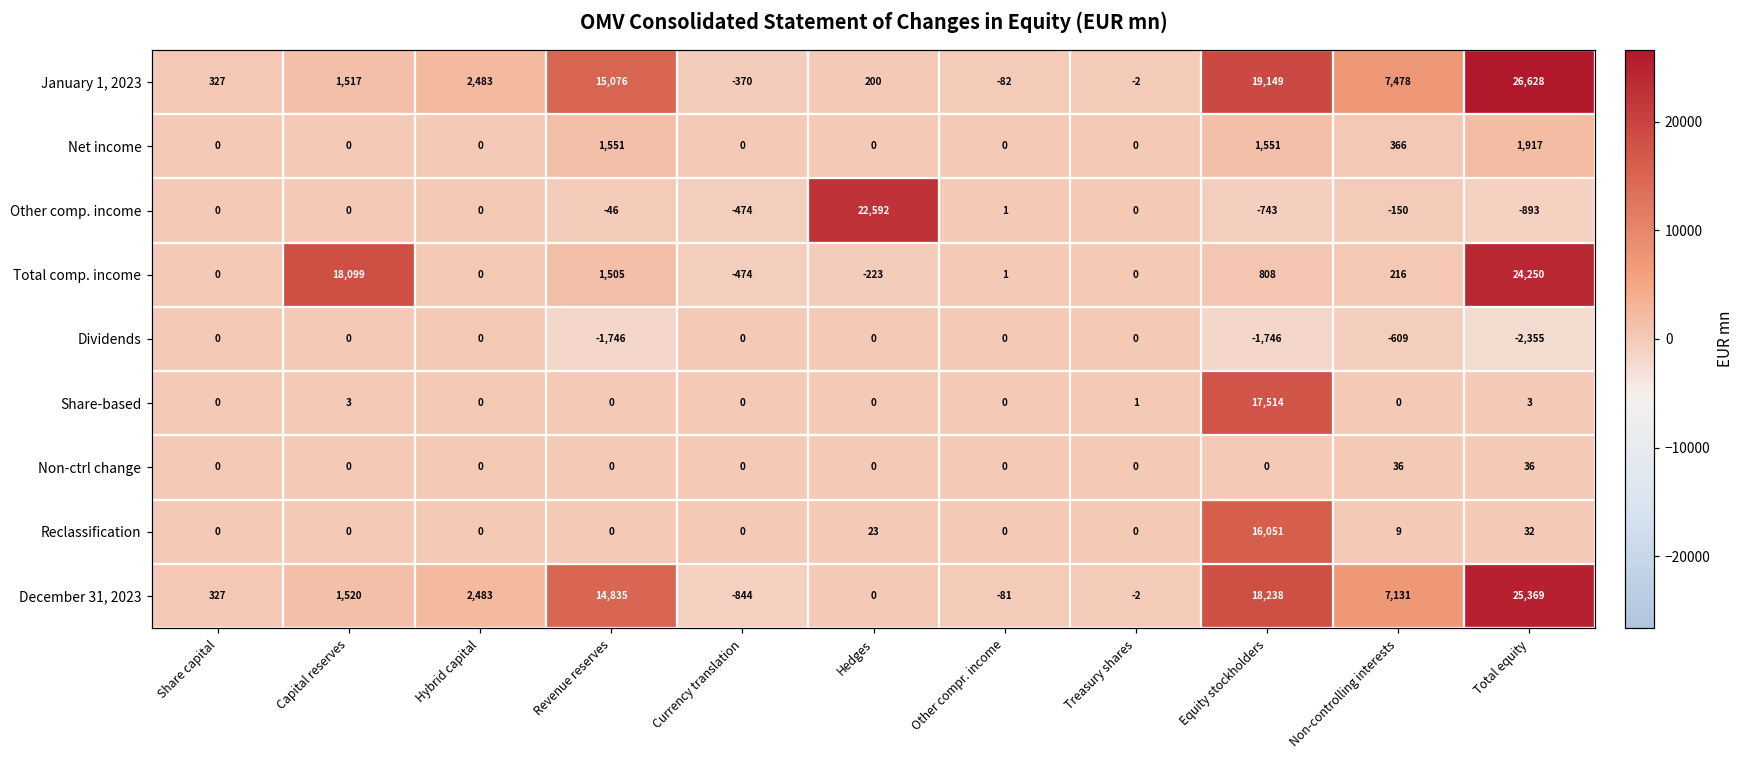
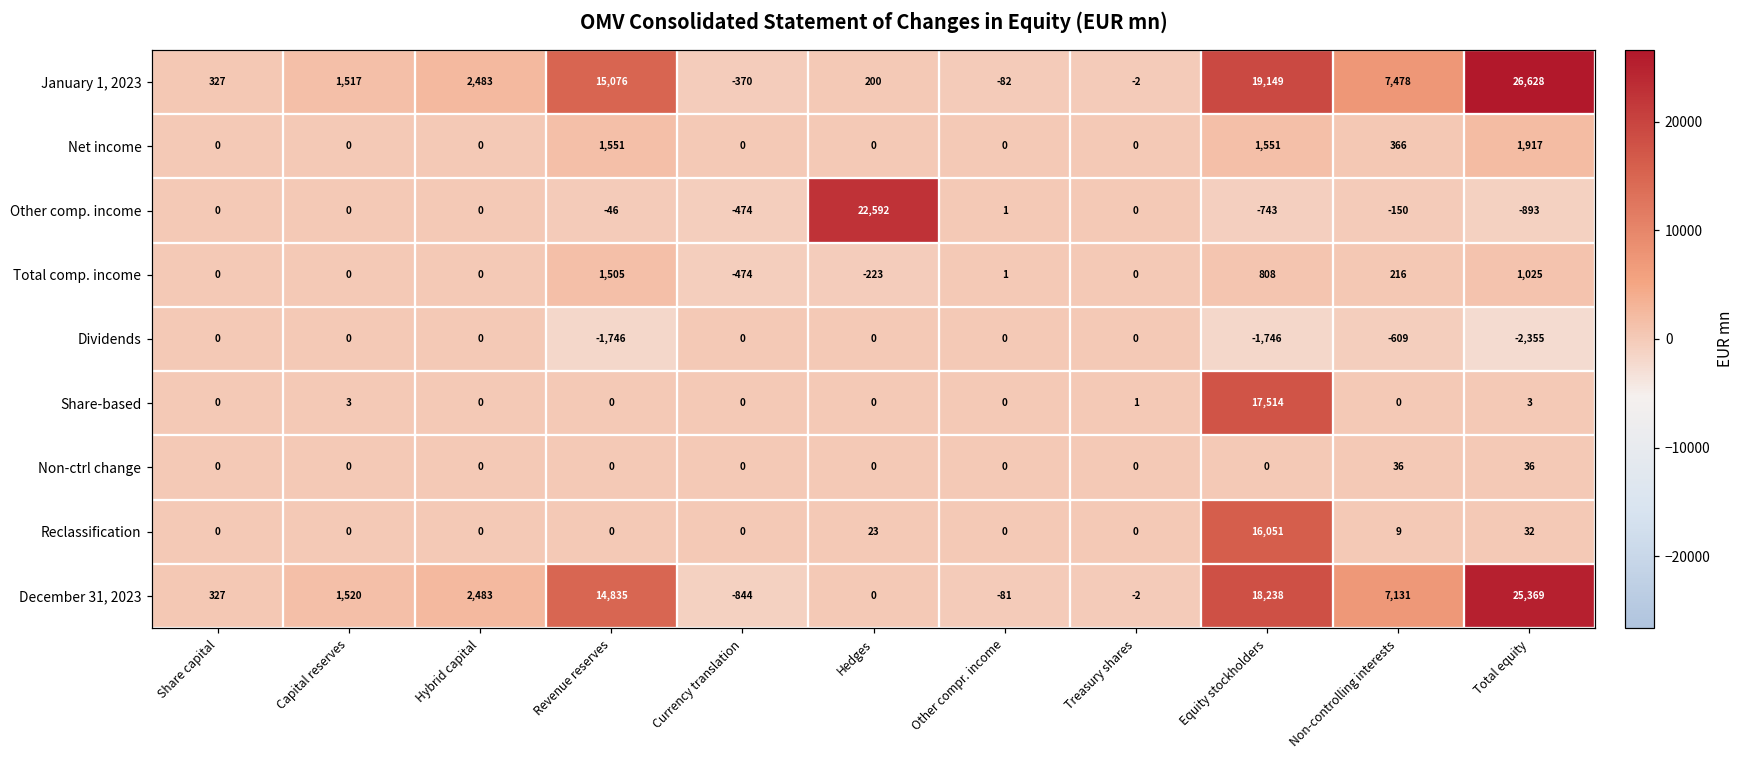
  {
    "January 1, 2023": {
      "Share capital": "327",
      "Capital reserves": "1,517",
      "Hybrid capital": "2,483",
      "Revenue reserves": "15,076",
      "Currency translation": "-370",
      "Hedges": "200",
      "Other compr. income": "-82",
      "Treasury shares": "-2",
      "Equity stockholders": "19,149",
      "Non-controlling interests": "7,478",
      "Total equity": "26,628"
    },
    "Net income": {
      "Share capital": "0",
      "Capital reserves": "0",
      "Hybrid capital": "0",
      "Revenue reserves": "1,551",
      "Currency translation": "0",
      "Hedges": "0",
      "Other compr. income": "0",
      "Treasury shares": "0",
      "Equity stockholders": "1,551",
      "Non-controlling interests": "366",
      "Total equity": "1,917"
    },
    "Other comp. income": {
      "Share capital": "0",
      "Capital reserves": "0",
      "Hybrid capital": "0",
      "Revenue reserves": "-46",
      "Currency translation": "-474",
      "Hedges": "22,592",
      "Other compr. income": "1",
      "Treasury shares": "0",
      "Equity stockholders": "-743",
      "Non-controlling interests": "-150",
      "Total equity": "-893"
    },
    "Total comp. income": {
      "Share capital": "0",
-     "Capital reserves": "18,099",
+     "Capital reserves": "0",
      "Hybrid capital": "0",
      "Revenue reserves": "1,505",
      "Currency translation": "-474",
      "Hedges": "-223",
      "Other compr. income": "1",
      "Treasury shares": "0",
      "Equity stockholders": "808",
      "Non-controlling interests": "216",
-     "Total equity": "24,250"
+     "Total equity": "1,025"
    },
    "Dividends": {
      "Share capital": "0",
      "Capital reserves": "0",
      "Hybrid capital": "0",
      "Revenue reserves": "-1,746",
      "Currency translation": "0",
      "Hedges": "0",
      "Other compr. income": "0",
      "Treasury shares": "0",
      "Equity stockholders": "-1,746",
      "Non-controlling interests": "-609",
      "Total equity": "-2,355"
    },
    "Share-based": {
      "Share capital": "0",
      "Capital reserves": "3",
      "Hybrid capital": "0",
      "Revenue reserves": "0",
      "Currency translation": "0",
      "Hedges": "0",
      "Other compr. income": "0",
      "Treasury shares": "1",
      "Equity stockholders": "17,514",
      "Non-controlling interests": "0",
      "Total equity": "3"
    },
    "Non-ctrl change": {
      "Share capital": "0",
      "Capital reserves": "0",
      "Hybrid capital": "0",
      "Revenue reserves": "0",
      "Currency translation": "0",
      "Hedges": "0",
      "Other compr. income": "0",
      "Treasury shares": "0",
      "Equity stockholders": "0",
      "Non-controlling interests": "36",
      "Total equity": "36"
    },
    "Reclassification": {
      "Share capital": "0",
      "Capital reserves": "0",
      "Hybrid capital": "0",
      "Revenue reserves": "0",
      "Currency translation": "0",
      "Hedges": "23",
      "Other compr. income": "0",
      "Treasury shares": "0",
      "Equity stockholders": "16,051",
      "Non-controlling interests": "9",
      "Total equity": "32"
    },
    "December 31, 2023": {
      "Share capital": "327",
      "Capital reserves": "1,520",
      "Hybrid capital": "2,483",
      "Revenue reserves": "14,835",
      "Currency translation": "-844",
      "Hedges": "0",
      "Other compr. income": "-81",
      "Treasury shares": "-2",
      "Equity stockholders": "18,238",
      "Non-controlling interests": "7,131",
      "Total equity": "25,369"
    }
  }
